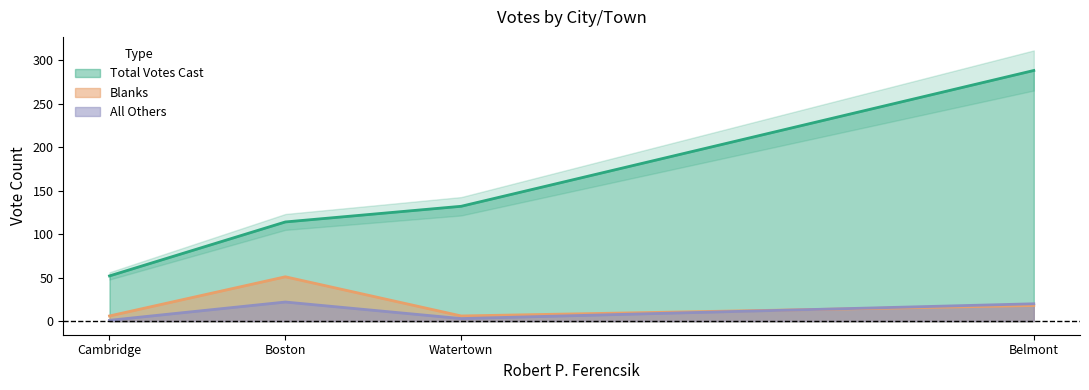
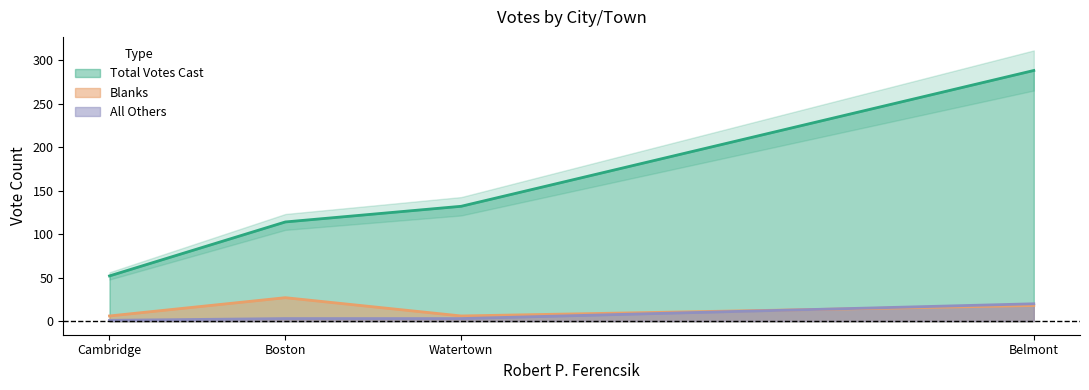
  {
    "Blanks": {
      "Cambridge": 10,
-     "Boston": 50,
+     "Boston": 30,
      "Watertown": 10
    },
    "All Others": {
      "Cambridge": 0,
-     "Boston": 20,
+     "Boston": 0,
      "Watertown": 0
    }
  }
